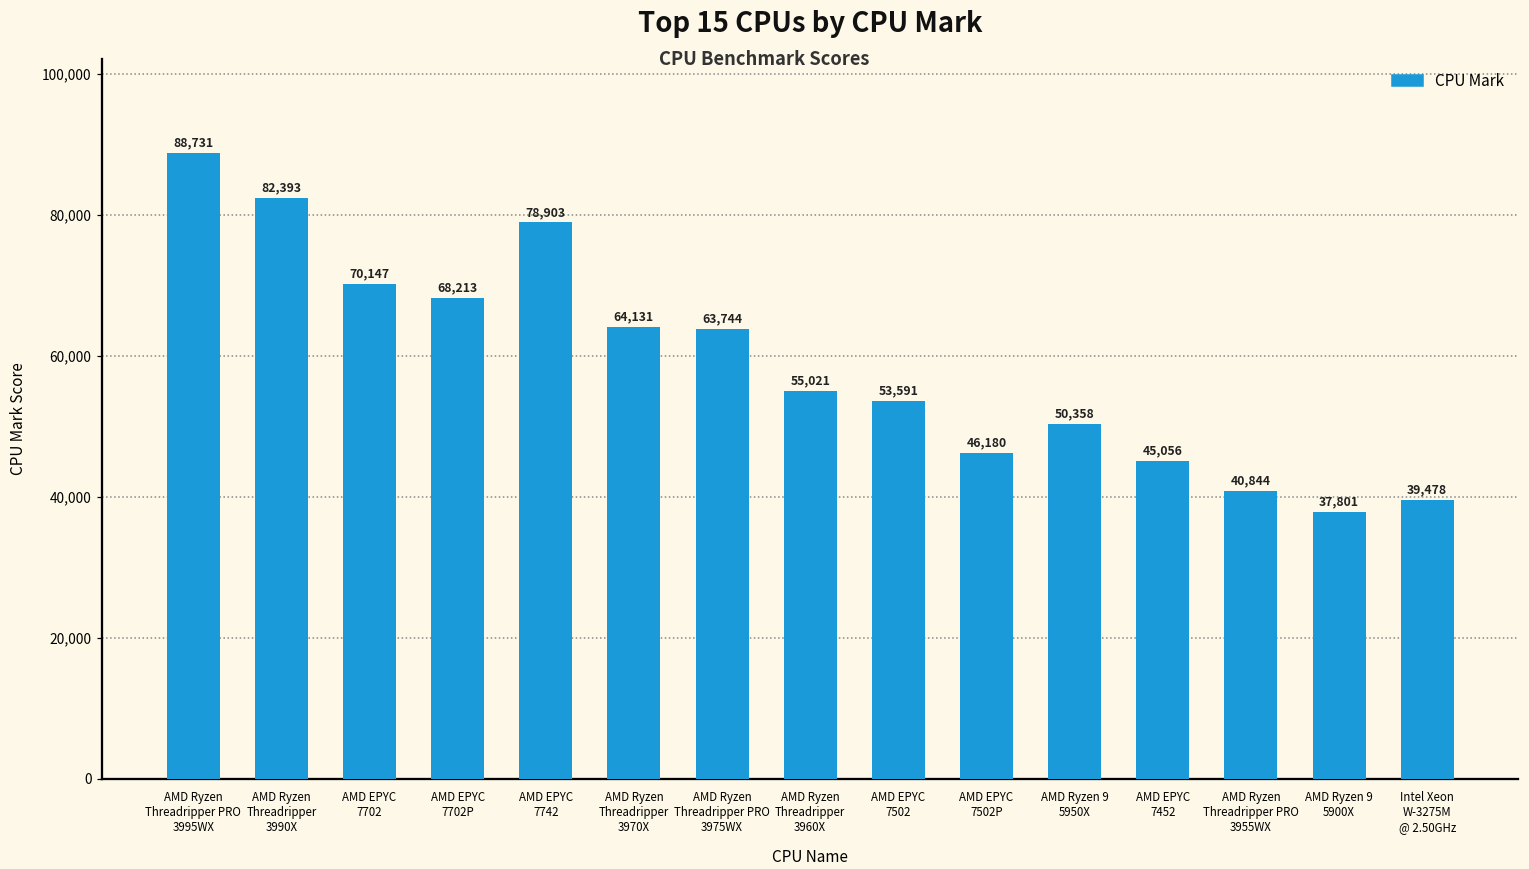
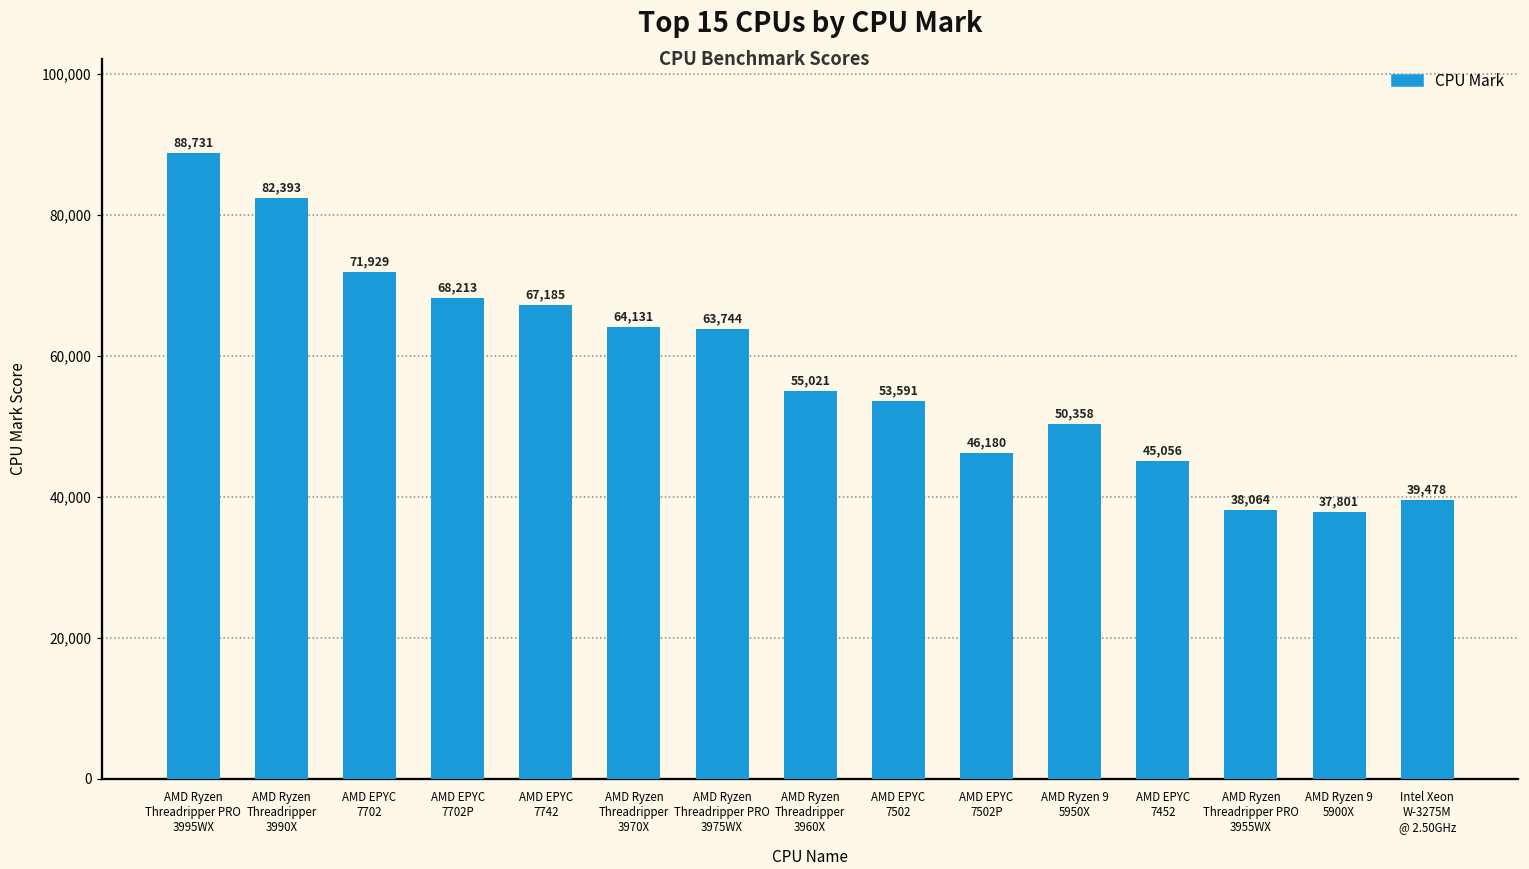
  {
    "AMD Ryzen Threadripper PRO 3995WX": "88,731",
    "AMD Ryzen Threadripper 3990X": "82,393",
-   "AMD EPYC 7702": "70,147",
+   "AMD EPYC 7702": "71,929",
    "AMD EPYC 7702P": "68,213",
-   "AMD EPYC 7742": "78,903",
+   "AMD EPYC 7742": "67,185",
    "AMD Ryzen Threadripper 3970X": "64,131",
    "AMD Ryzen Threadripper PRO 3975WX": "63,744",
    "AMD Ryzen Threadripper 3960X": "55,021",
    "AMD EPYC 7502": "53,591",
    "AMD EPYC 7502P": "46,180",
    "AMD Ryzen 9 5950X": "50,358",
    "AMD EPYC 7452": "45,056",
-   "AMD Ryzen Threadripper PRO 3955WX": "40,844",
+   "AMD Ryzen Threadripper PRO 3955WX": "38,064",
    "AMD Ryzen 9 5900X": "37,801",
    "Intel Xeon W-3275M @ 2.50GHz": "39,478"
  }
